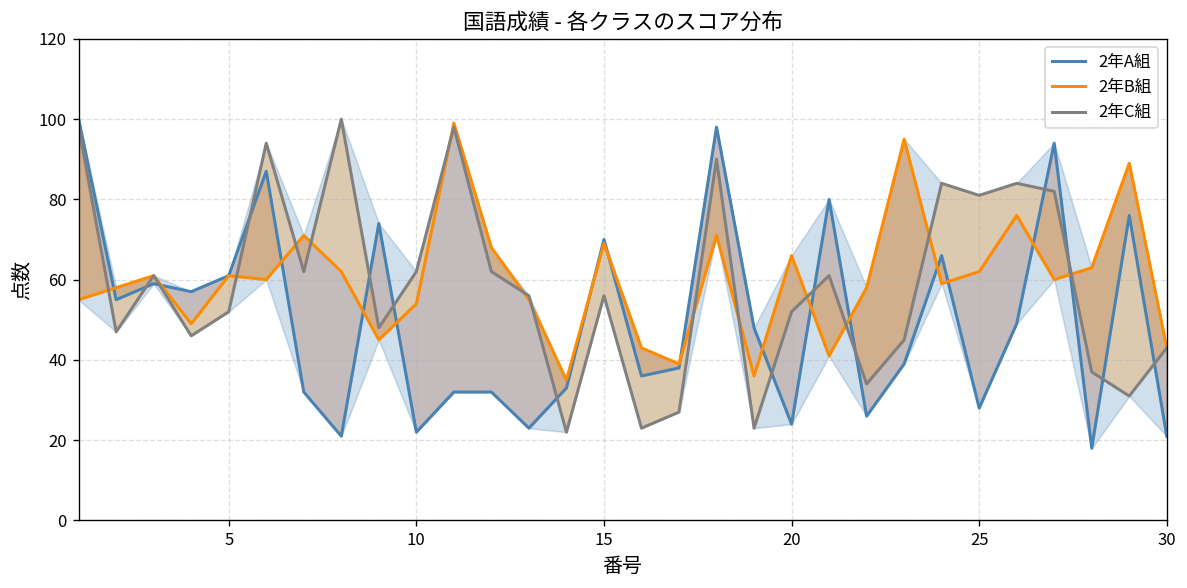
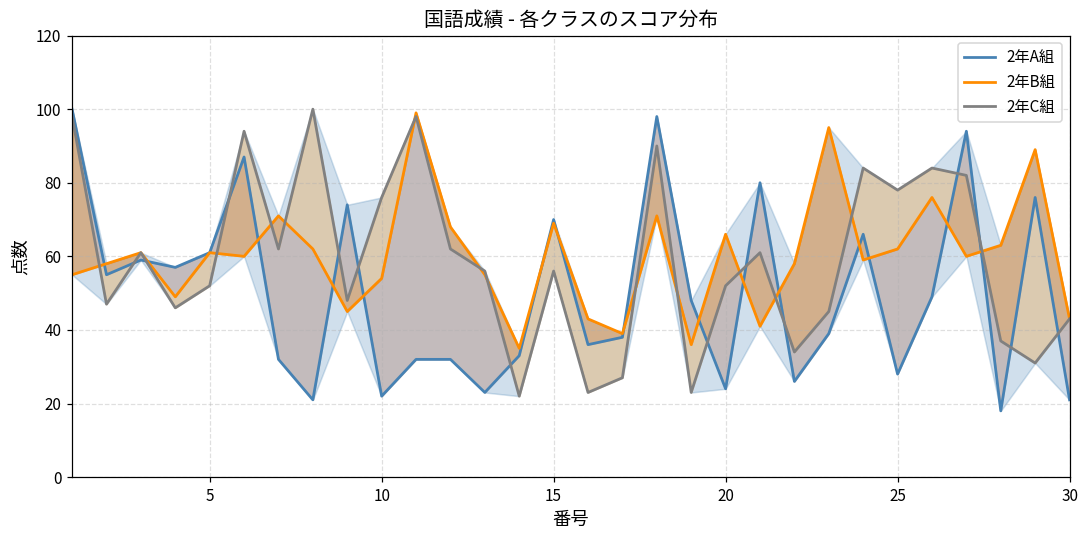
  {
    "2年C組": {
      "5": 52,
-     "10": 62,
+     "10": 76,
      "15": 56,
      "20": 52,
-     "25": 81
+     "25": 78
    }
  }
